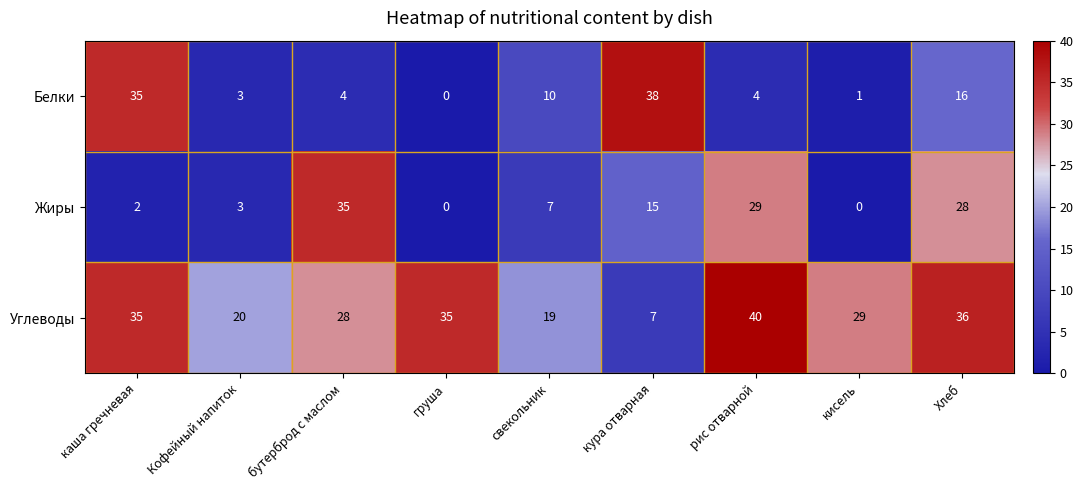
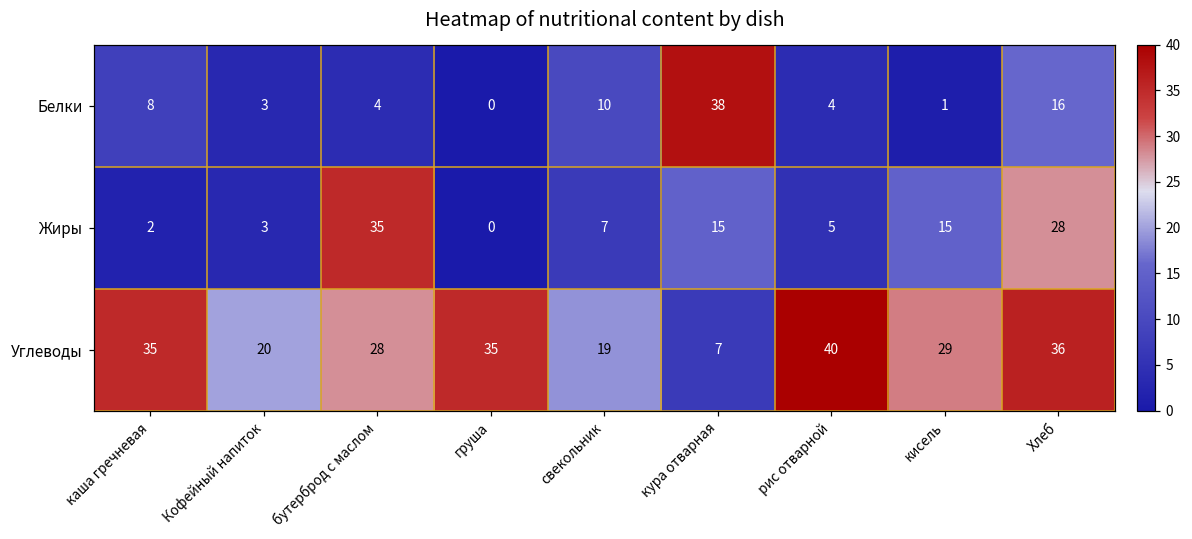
  {
    "Белки": {
-     "каша гречневая": 35,
+     "каша гречневая": 8,
      "Кофейный напиток": 3,
      "бутерброд с маслом": 4,
      "груша": 0,
      "свекольник": 10,
      "кура отварная": 38,
      "рис отварной": 4,
      "кисель": 1,
      "Хлеб": 16
    },
    "Жиры": {
      "каша гречневая": 2,
      "Кофейный напиток": 3,
      "бутерброд с маслом": 35,
      "груша": 0,
      "свекольник": 7,
      "кура отварная": 15,
-     "рис отварной": 29,
-     "кисель": 0,
+     "рис отварной": 5,
+     "кисель": 15,
      "Хлеб": 28
    },
    "Углеводы": {
      "каша гречневая": 35,
      "Кофейный напиток": 20,
      "бутерброд с маслом": 28,
      "груша": 35,
      "свекольник": 19,
      "кура отварная": 7,
      "рис отварной": 40,
      "кисель": 29,
      "Хлеб": 36
    }
  }
